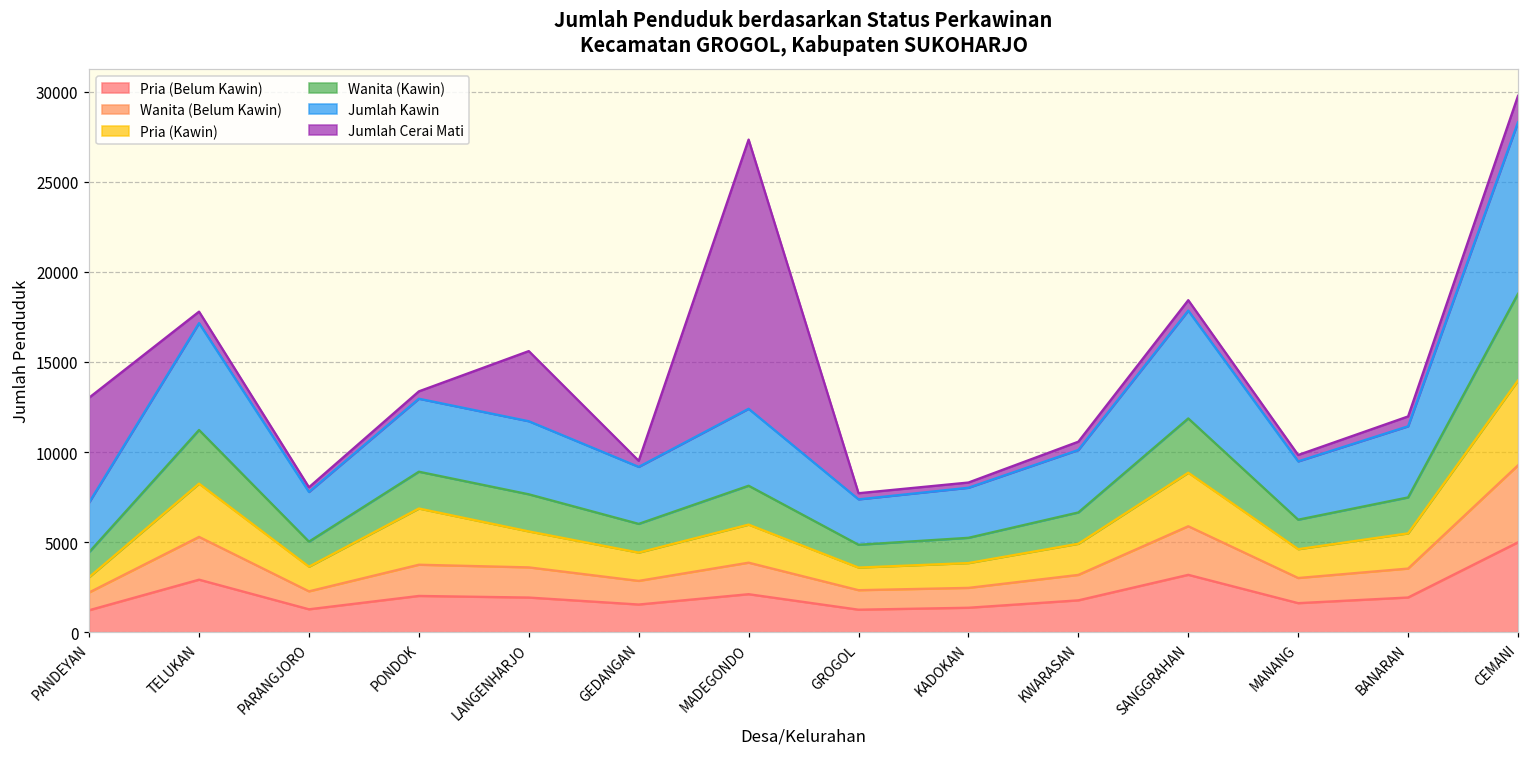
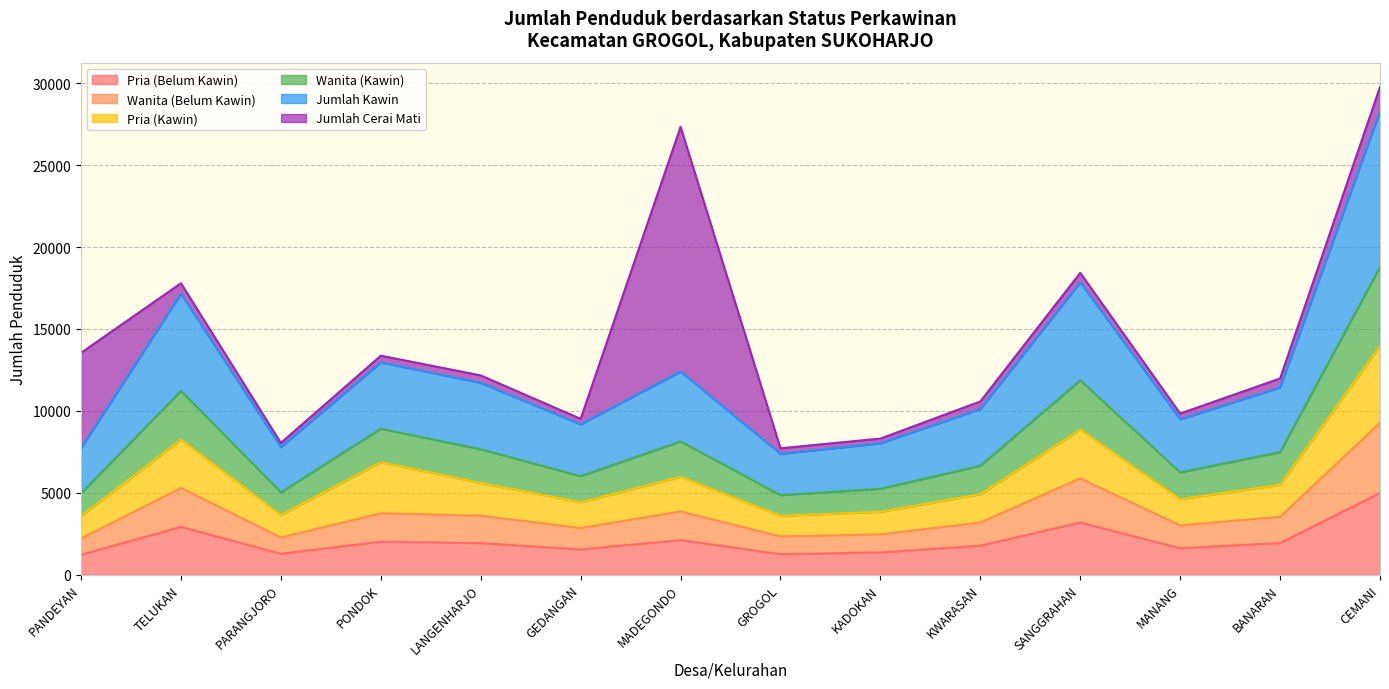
  {
    "Pria (Kawin)": {
-     "PANDEYAN": 800,
+     "PANDEYAN": 1400,
      "TELUKAN": 3000,
      "PARANGJORO": 1400,
      "PONDOK": 3100,
      "LANGENHARJO": 2000,
      "GEDANGAN": 1600,
      "MADEGONDO": 2100,
      "GROGOL": 1300,
      "KADOKAN": 1400,
      "KWARASAN": 1700,
      "SANGGRAHAN": 3000,
      "MANANG": 1600,
      "BANARAN": 2000,
      "CEMANI": 4700
    },
    "Wanita (Kawin)": {
      "PANDEYAN": 1400,
      "TELUKAN": 3000,
      "PARANGJORO": 1400,
      "PONDOK": 2000,
      "LANGENHARJO": 2100,
      "GEDANGAN": 1600,
      "MADEGONDO": 2200,
      "GROGOL": 1300,
      "KADOKAN": 1400,
      "KWARASAN": 1700,
      "SANGGRAHAN": 3000,
      "MANANG": 1600,
      "BANARAN": 2000,
      "CEMANI": 4800
    },
    "Jumlah Kawin": {
      "PANDEYAN": 2800,
      "TELUKAN": 5900,
      "PARANGJORO": 2800,
      "PONDOK": 4100,
      "LANGENHARJO": 4100,
      "GEDANGAN": 3200,
      "MADEGONDO": 4300,
      "GROGOL": 2500,
      "KADOKAN": 2800,
      "KWARASAN": 3500,
      "SANGGRAHAN": 6000,
      "MANANG": 3200,
      "BANARAN": 3900,
      "CEMANI": 9500
    },
    "Jumlah Cerai Mati": {
      "PANDEYAN": 5800,
      "TELUKAN": 600,
      "PARANGJORO": 300,
      "PONDOK": 400,
-     "LANGENHARJO": 3900,
+     "LANGENHARJO": 500,
      "GEDANGAN": 300,
      "MADEGONDO": 14900,
      "GROGOL": 300,
      "KADOKAN": 300,
      "KWARASAN": 500,
      "SANGGRAHAN": 600,
      "MANANG": 400,
      "BANARAN": 500,
      "CEMANI": 1500
    }
  }
